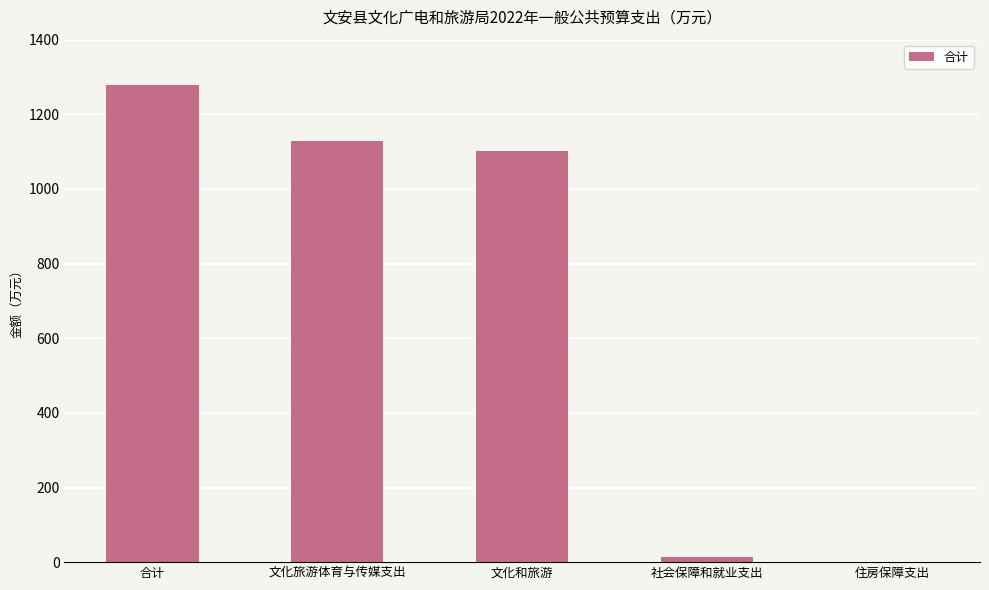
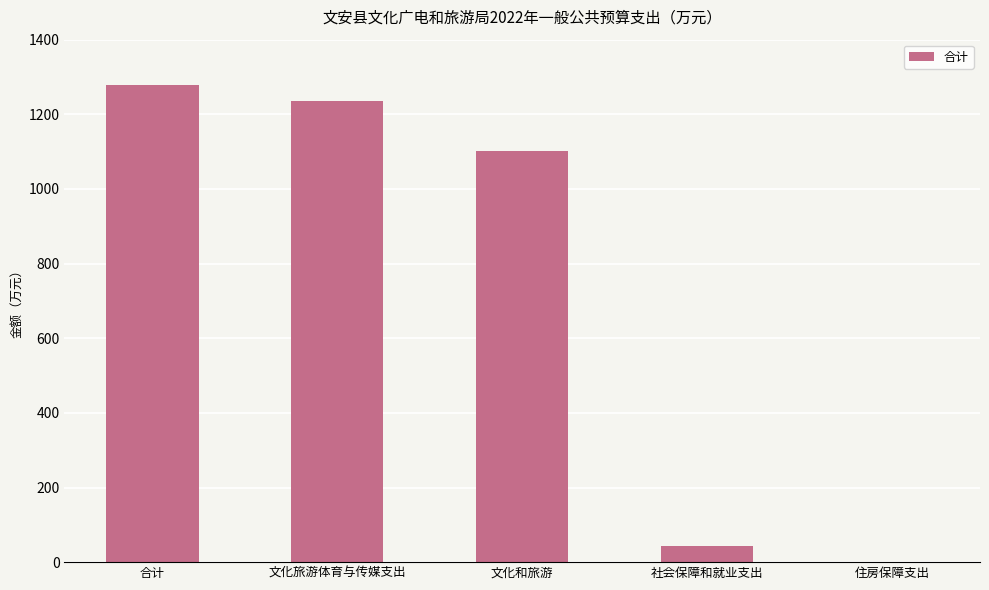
  {
    "合计": 1280,
-   "文化旅游体育与传媒支出": 1130,
+   "文化旅游体育与传媒支出": 1240,
    "文化和旅游": 1100,
-   "社会保障和就业支出": 20
+   "社会保障和就业支出": 40
  }
